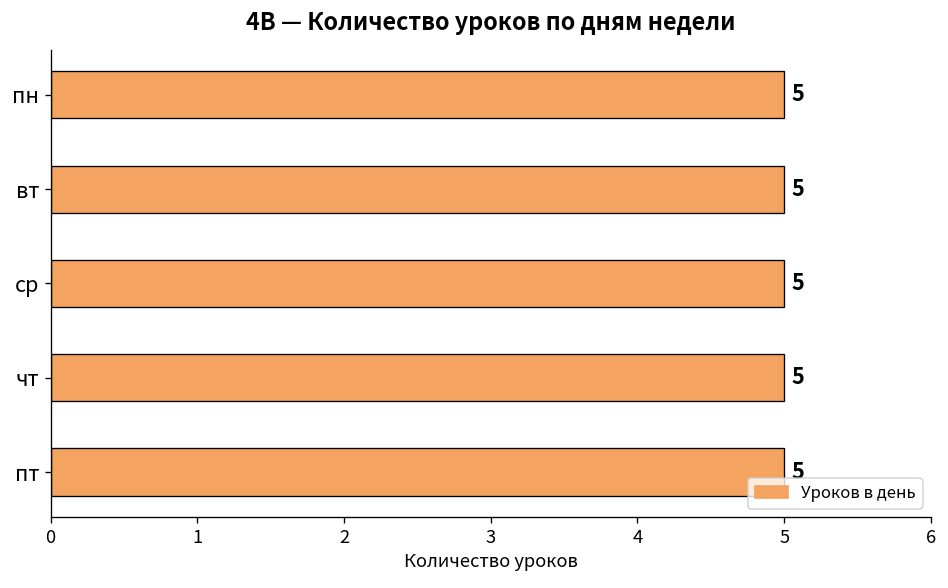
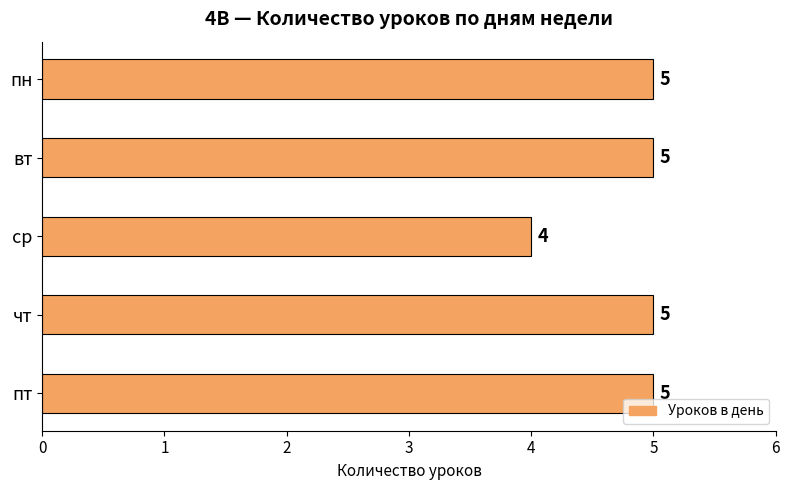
  {
    "пн": 5,
    "вт": 5,
-   "ср": 5,
+   "ср": 4,
    "чт": 5
  }
